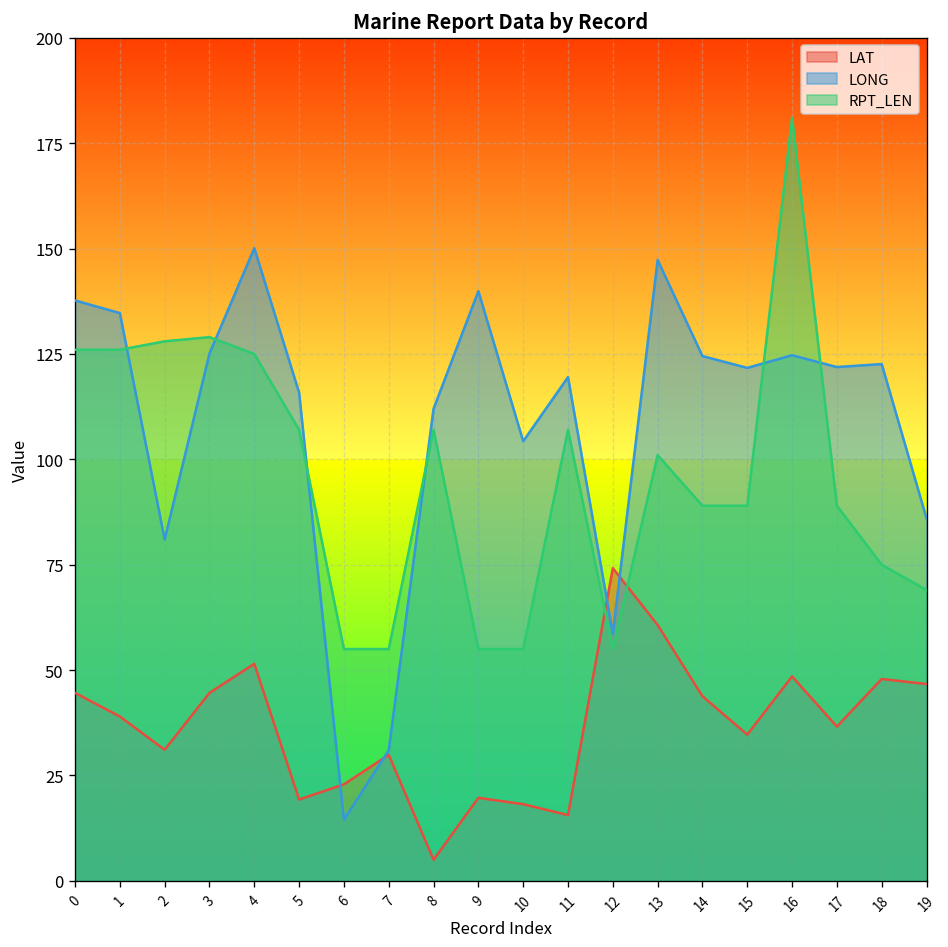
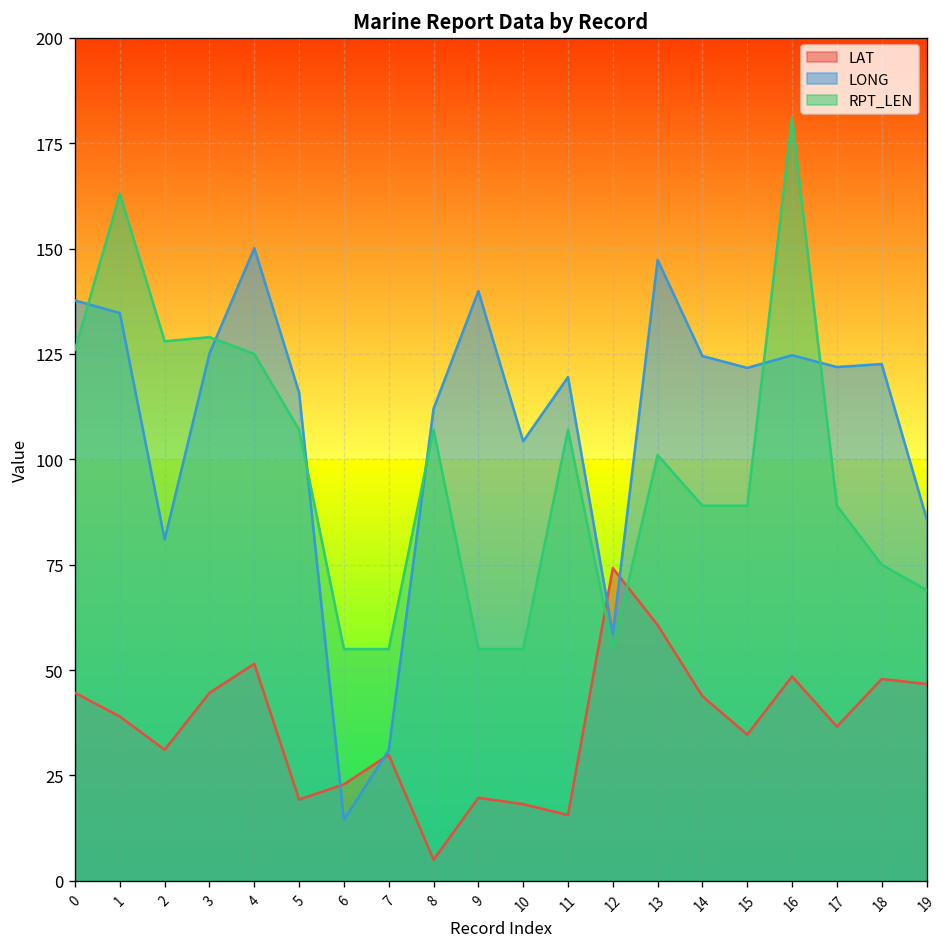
  {
    "LAT": {
      "0": 45,
      "1": 39,
      "2": 31,
      "3": 45,
      "4": 52,
      "5": 19,
      "6": 23,
      "7": 30,
      "8": 5,
      "9": 20,
      "10": 18,
      "11": 16,
      "12": 74,
      "13": 61,
      "14": 44,
      "15": 35,
      "16": 49,
      "17": 37,
      "18": 48,
      "19": 47
    },
    "LONG": {
      "0": 138,
      "1": 135,
      "2": 81,
      "3": 125,
      "4": 150,
      "5": 116,
      "6": 15,
      "7": 31,
      "8": 112,
      "9": 140,
      "10": 104,
      "11": 120,
      "12": 59,
      "13": 147,
      "14": 125,
      "15": 122,
      "16": 125,
      "17": 122,
      "18": 123,
      "19": 86
    },
    "RPT_LEN": {
      "0": 126,
-     "1": 126,
+     "1": 163,
      "2": 128,
      "3": 129,
      "4": 125,
      "5": 107,
      "6": 55,
      "7": 55,
      "8": 107,
      "9": 55,
      "10": 55,
      "11": 107,
      "12": 55,
      "13": 101,
      "14": 89,
      "15": 89,
      "16": 181,
      "17": 89,
      "18": 75,
      "19": 69
    }
  }
